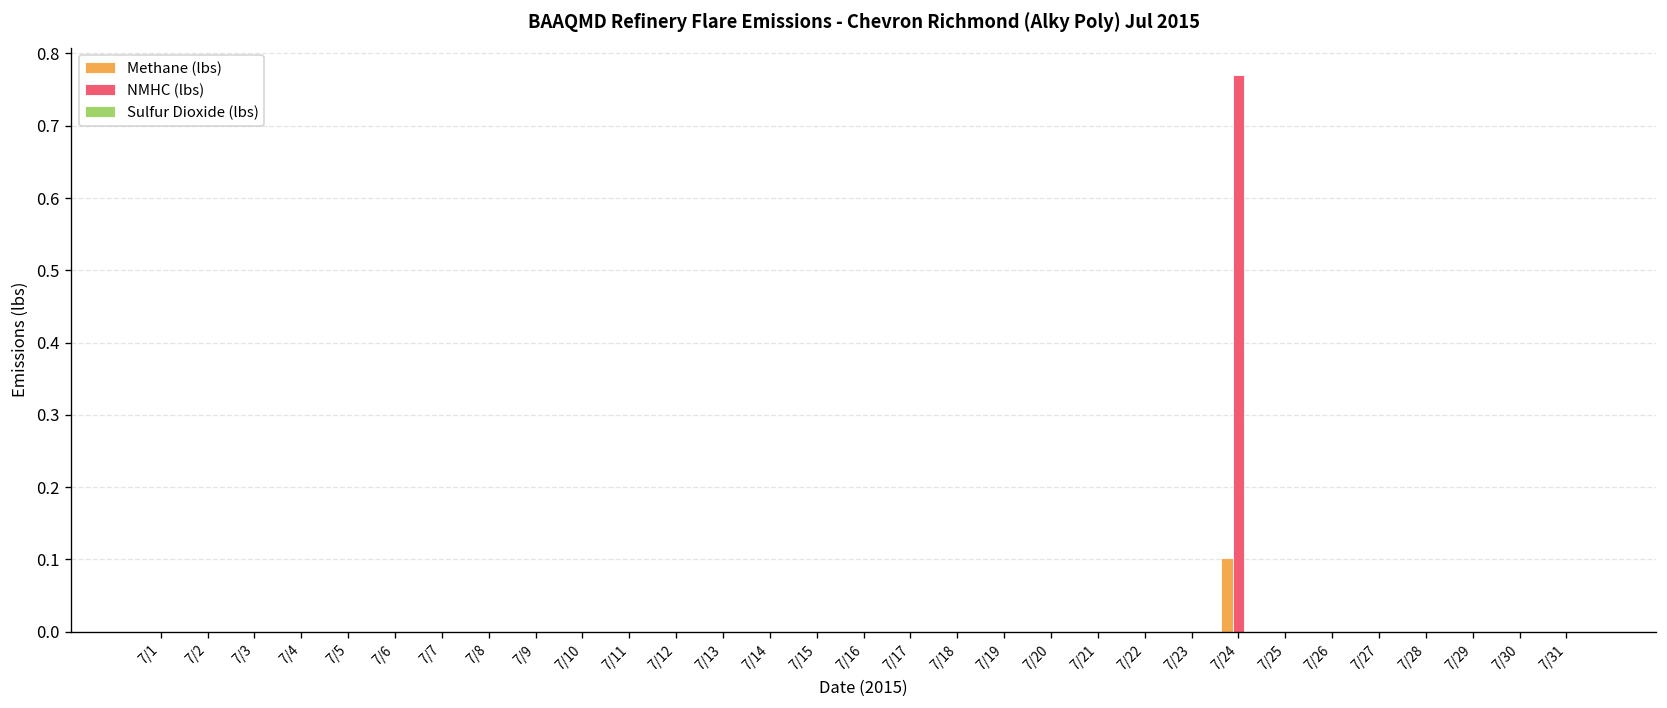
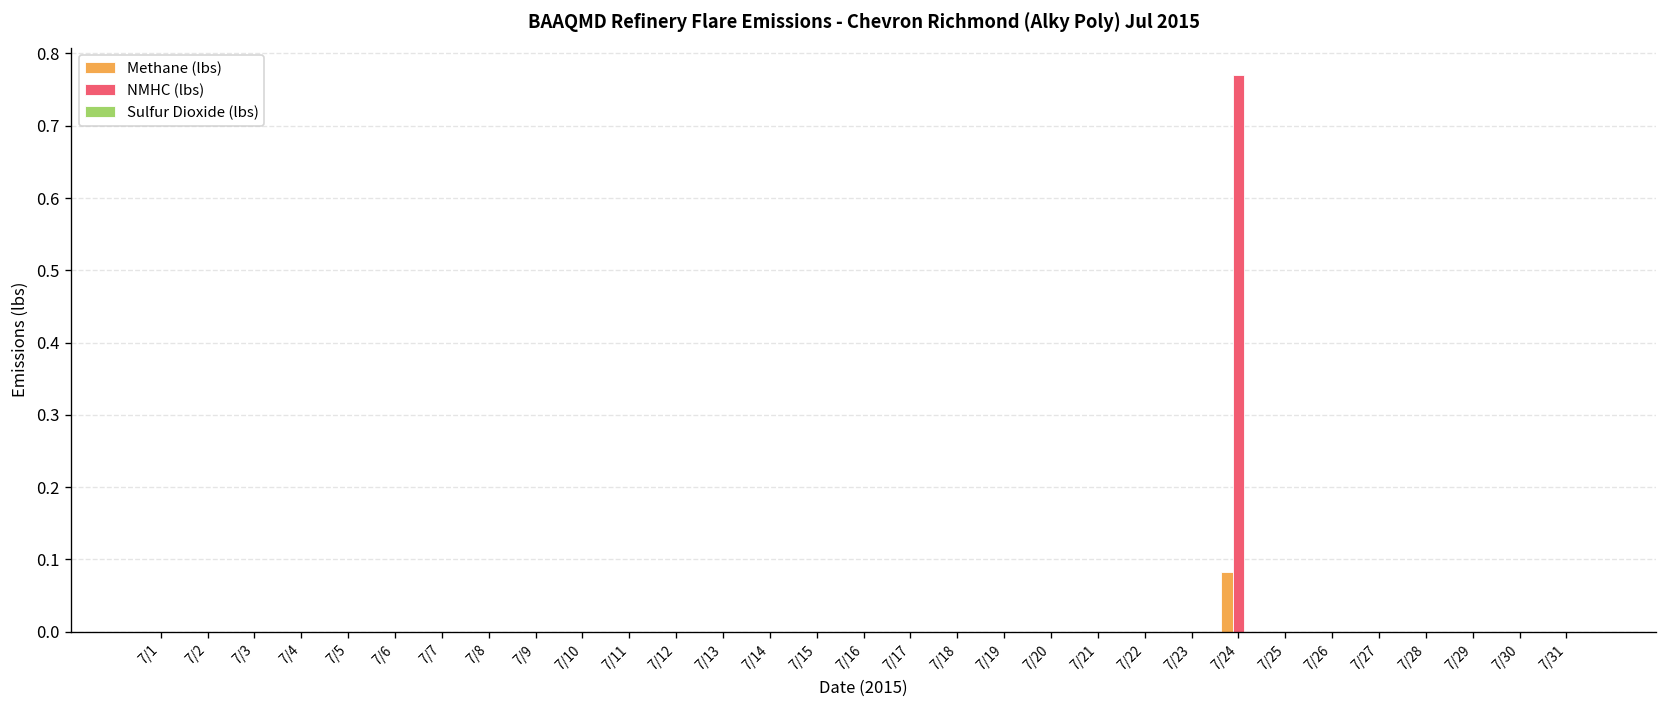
  {
    "Methane (lbs)": {
      "7/1": 0.00,
      "7/2": 0.00,
      "7/3": 0.00,
      "7/4": 0.00,
      "7/5": 0.00,
      "7/6": 0.00,
      "7/7": 0.00,
      "7/8": 0.00,
      "7/9": 0.00,
      "7/10": 0.00,
      "7/11": 0.00,
      "7/12": 0.00,
      "7/13": 0.00,
      "7/14": 0.00,
      "7/15": 0.00,
      "7/16": 0.00,
      "7/17": 0.00,
      "7/18": 0.00,
      "7/19": 0.00,
      "7/20": 0.00,
      "7/21": 0.00,
      "7/22": 0.00,
      "7/23": 0.00,
-     "7/24": 0.10,
+     "7/24": 0.08,
      "7/25": 0.00,
      "7/26": 0.00,
      "7/27": 0.00,
      "7/28": 0.00,
      "7/29": 0.00,
      "7/30": 0.00,
      "7/31": 0.00
    },
    "NMHC (lbs)": {
      "7/1": 0.00,
      "7/2": 0.00,
      "7/3": 0.00,
      "7/4": 0.00,
      "7/5": 0.00,
      "7/6": 0.00,
      "7/7": 0.00,
      "7/8": 0.00,
      "7/9": 0.00,
      "7/10": 0.00,
      "7/11": 0.00,
      "7/12": 0.00,
      "7/13": 0.00,
      "7/14": 0.00,
      "7/15": 0.00,
      "7/16": 0.00,
      "7/17": 0.00,
      "7/18": 0.00,
      "7/19": 0.00,
      "7/20": 0.00,
      "7/21": 0.00,
      "7/22": 0.00,
      "7/23": 0.00,
      "7/24": 0.77,
      "7/25": 0.00,
      "7/26": 0.00,
      "7/27": 0.00,
      "7/28": 0.00,
      "7/29": 0.00,
      "7/30": 0.00,
      "7/31": 0.00
    },
    "Sulfur Dioxide (lbs)": {
      "7/1": 0.00,
      "7/2": 0.00,
      "7/3": 0.00,
      "7/4": 0.00,
      "7/5": 0.00,
      "7/6": 0.00,
      "7/7": 0.00,
      "7/8": 0.00,
      "7/9": 0.00,
      "7/10": 0.00,
      "7/11": 0.00,
      "7/12": 0.00,
      "7/13": 0.00,
      "7/14": 0.00,
      "7/15": 0.00,
      "7/16": 0.00,
      "7/17": 0.00,
      "7/18": 0.00,
      "7/19": 0.00,
      "7/20": 0.00,
      "7/21": 0.00,
      "7/22": 0.00,
      "7/23": 0.00,
      "7/25": 0.00,
      "7/26": 0.00,
      "7/27": 0.00,
      "7/28": 0.00,
      "7/29": 0.00,
      "7/30": 0.00,
      "7/31": 0.00
    }
  }
